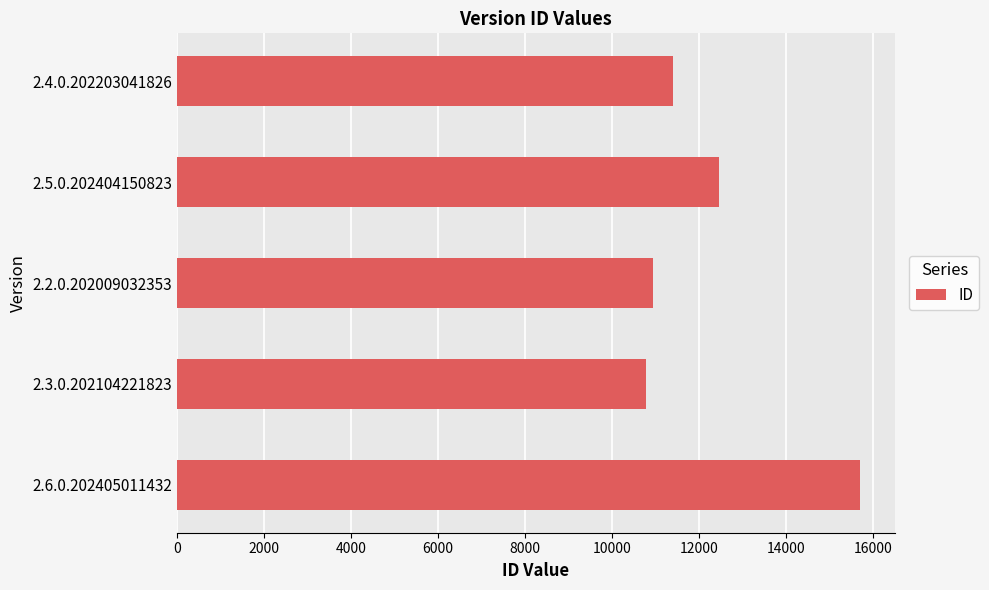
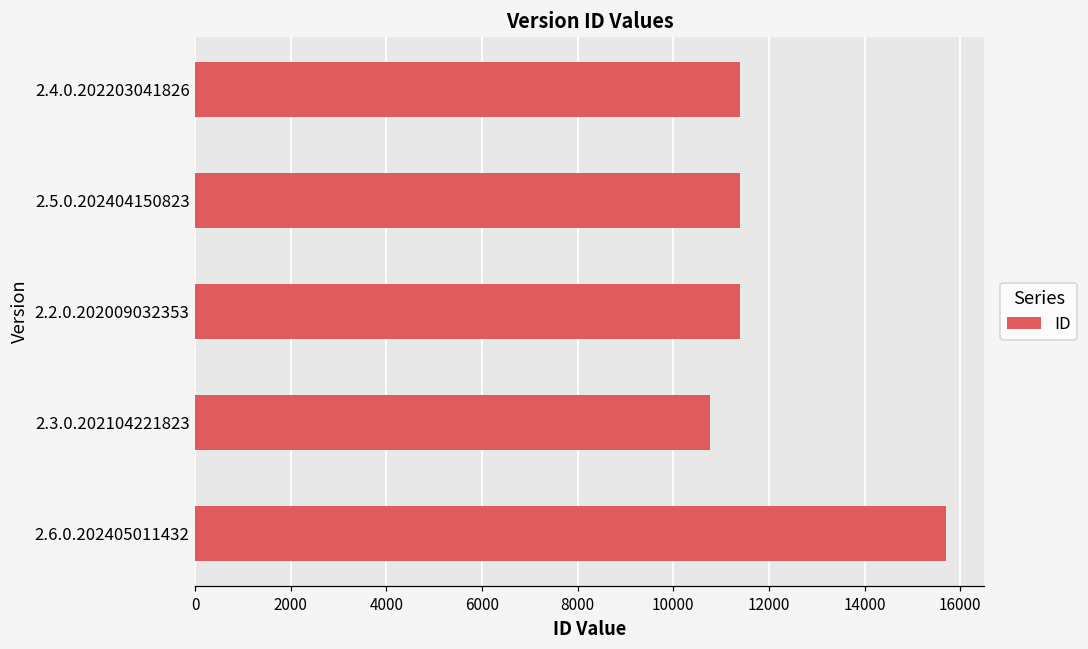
  {
    "2.4.0.202203041826": 11400,
-   "2.5.0.202404150823": 12500,
-   "2.2.0.202009032353": 10900,
+   "2.5.0.202404150823": 11400,
+   "2.2.0.202009032353": 11400,
    "2.3.0.202104221823": 10800,
    "2.6.0.202405011432": 15700
  }
